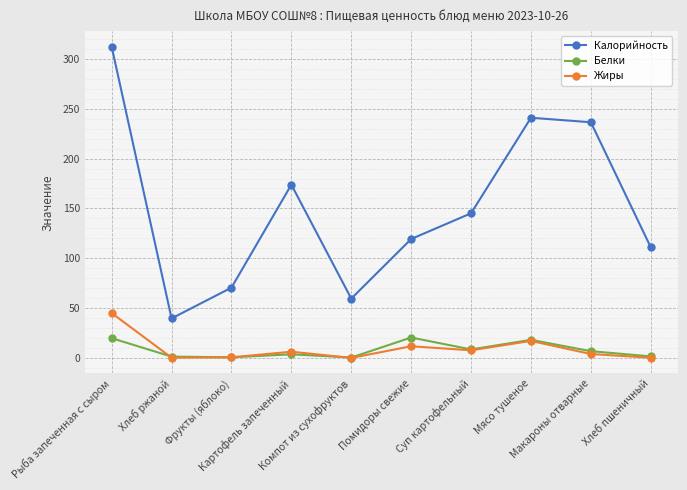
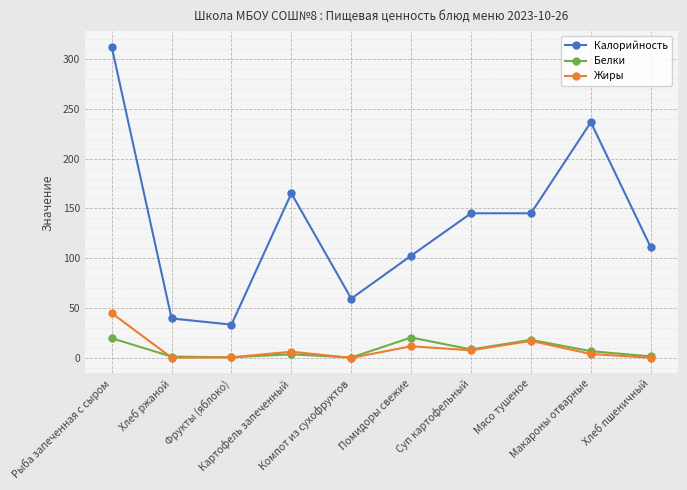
  {
    "Калорийность": {
      "Рыба запеченная с сыром": 310,
      "Хлеб ржаной": 40,
-     "Фрукты (яблоко)": 70,
-     "Картофель запеченный": 174,
+     "Фрукты (яблоко)": 30,
+     "Картофель запеченный": 165,
      "Компот из сухофруктов": 60,
-     "Помидоры свежие": 120,
+     "Помидоры свежие": 100,
      "Суп картофельный": 150,
-     "Мясо тушеное": 240,
+     "Мясо тушеное": 150,
      "Макароны отварные": 240,
      "Хлеб пшеничный": 110
    },
    "Белки": {
      "Рыба запеченная с сыром": 20,
      "Картофель запеченный": 0,
      "Помидоры свежие": 20,
      "Макароны отварные": 10
    },
    "Жиры": {
      "Рыба запеченная с сыром": 40,
      "Картофель запеченный": 10,
      "Помидоры свежие": 10,
      "Макароны отварные": 0
    }
  }
